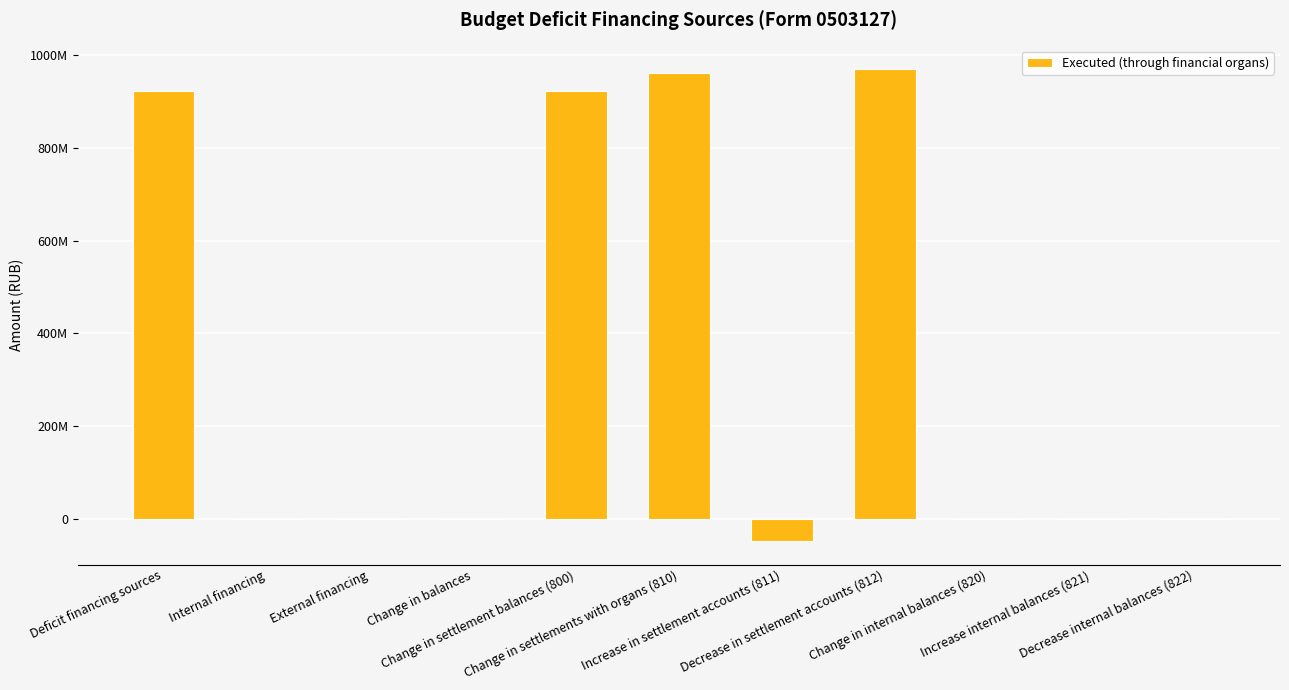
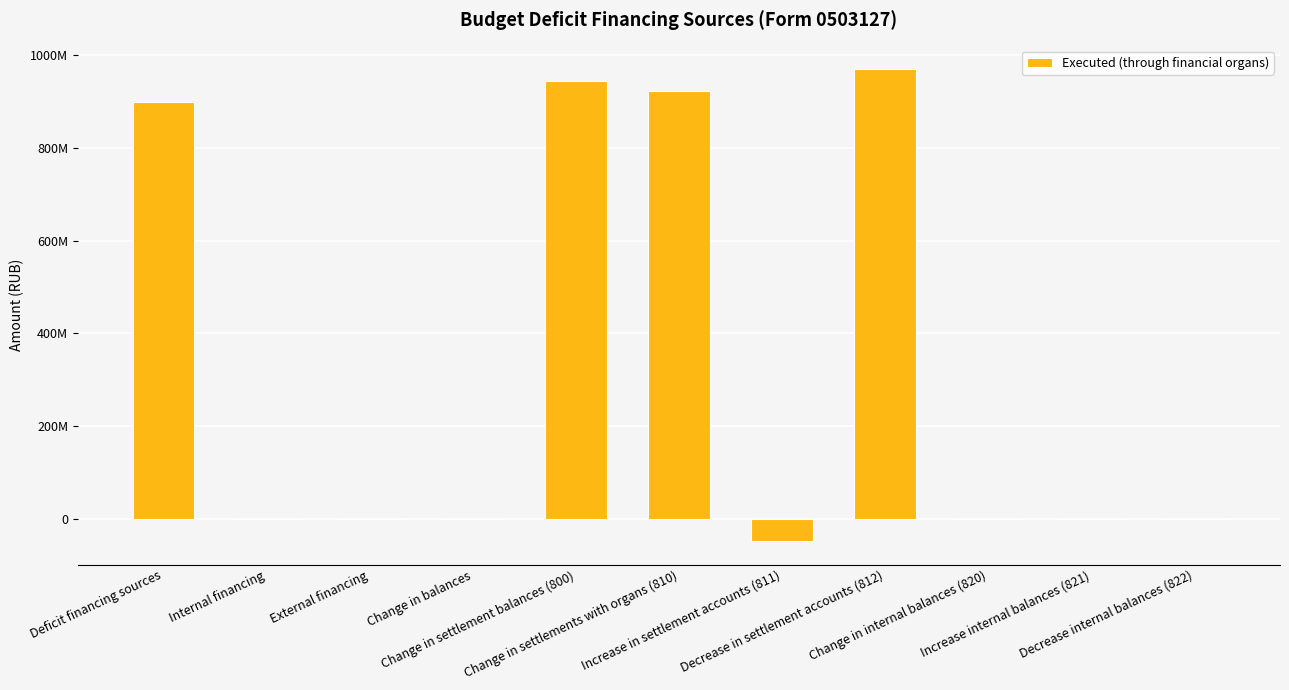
  {
-   "Deficit financing sources": 920000000,
+   "Deficit financing sources": 900000000,
    "Internal financing": 0,
    "External financing": 0,
    "Change in balances": 0,
-   "Change in settlement balances (800)": 920000000,
-   "Change in settlements with organs (810)": 960000000,
+   "Change in settlement balances (800)": 940000000,
+   "Change in settlements with organs (810)": 920000000,
    "Increase in settlement accounts (811)": -50000000,
    "Decrease in settlement accounts (812)": 970000000,
    "Change in internal balances (820)": 0,
    "Increase internal balances (821)": 0,
    "Decrease internal balances (822)": 0
  }
